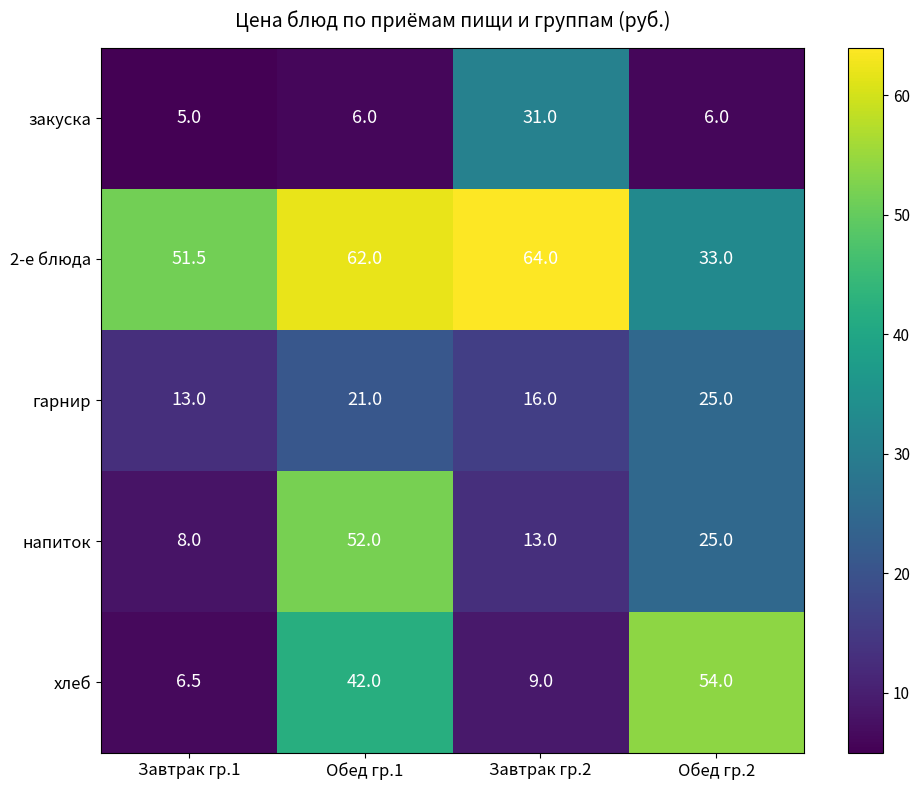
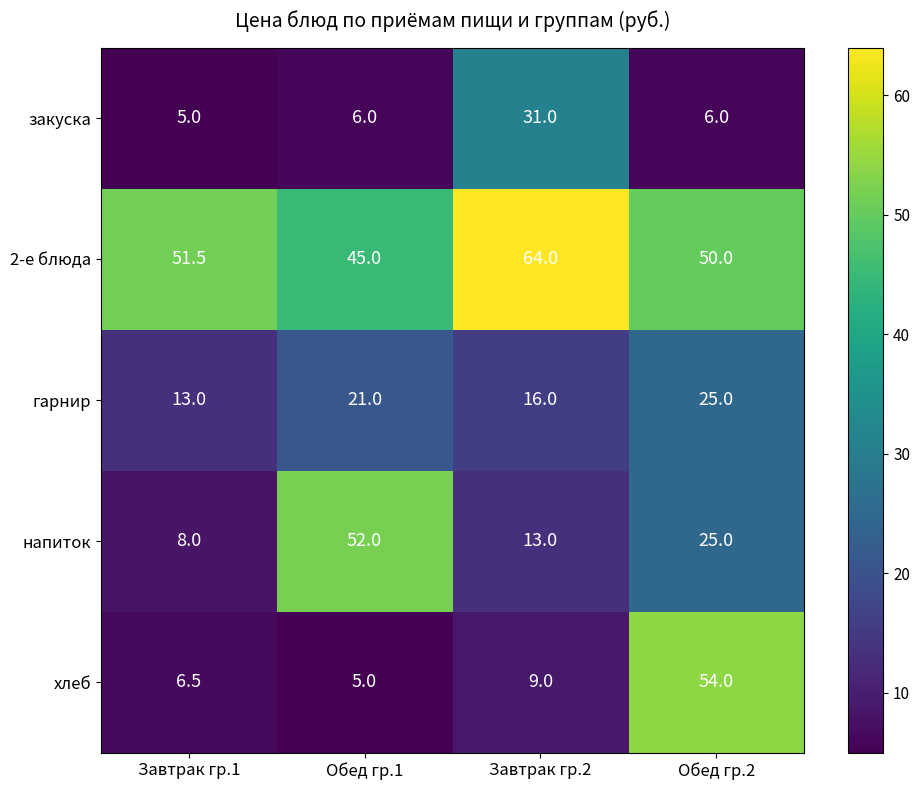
  {
    "закуска": {
      "Завтрак гр.1": 5.0,
      "Обед гр.1": 6.0,
      "Завтрак гр.2": 31.0,
      "Обед гр.2": 6.0
    },
    "2-е блюда": {
      "Завтрак гр.1": 51.5,
-     "Обед гр.1": 62.0,
+     "Обед гр.1": 45.0,
      "Завтрак гр.2": 64.0,
-     "Обед гр.2": 33.0
+     "Обед гр.2": 50.0
    },
    "гарнир": {
      "Завтрак гр.1": 13.0,
      "Обед гр.1": 21.0,
      "Завтрак гр.2": 16.0,
      "Обед гр.2": 25.0
    },
    "напиток": {
      "Завтрак гр.1": 8.0,
      "Обед гр.1": 52.0,
      "Завтрак гр.2": 13.0,
      "Обед гр.2": 25.0
    },
    "хлеб": {
      "Завтрак гр.1": 6.5,
-     "Обед гр.1": 42.0,
+     "Обед гр.1": 5.0,
      "Завтрак гр.2": 9.0,
      "Обед гр.2": 54.0
    }
  }
